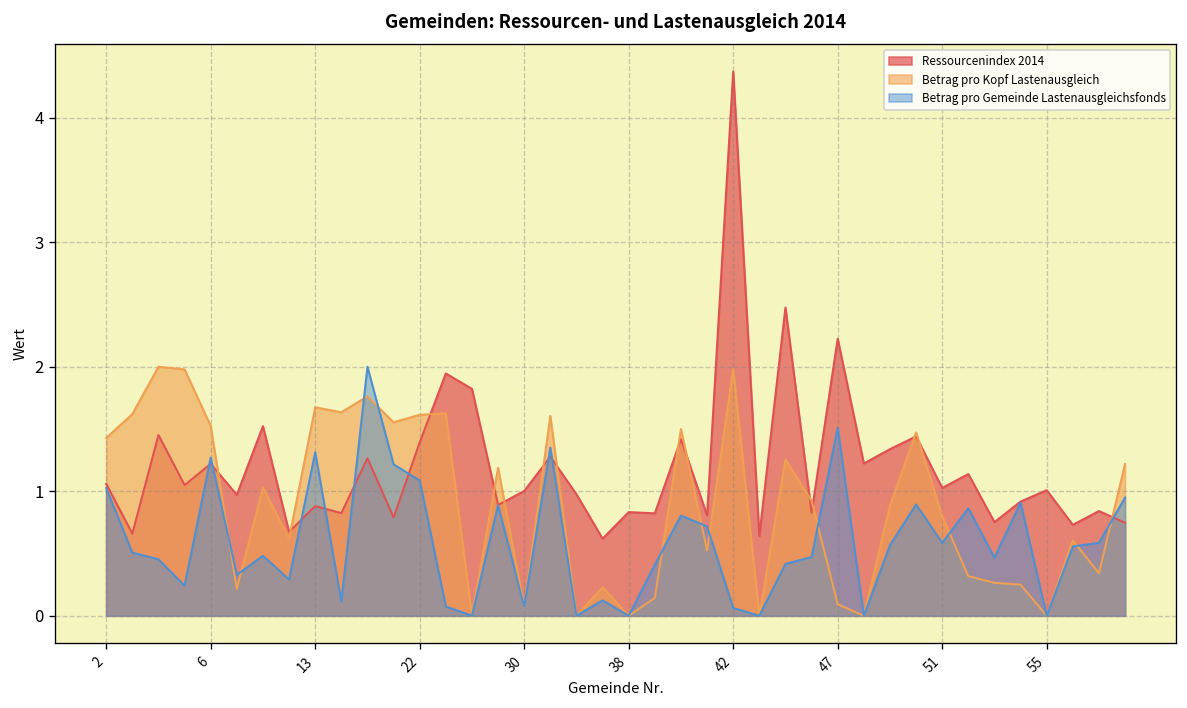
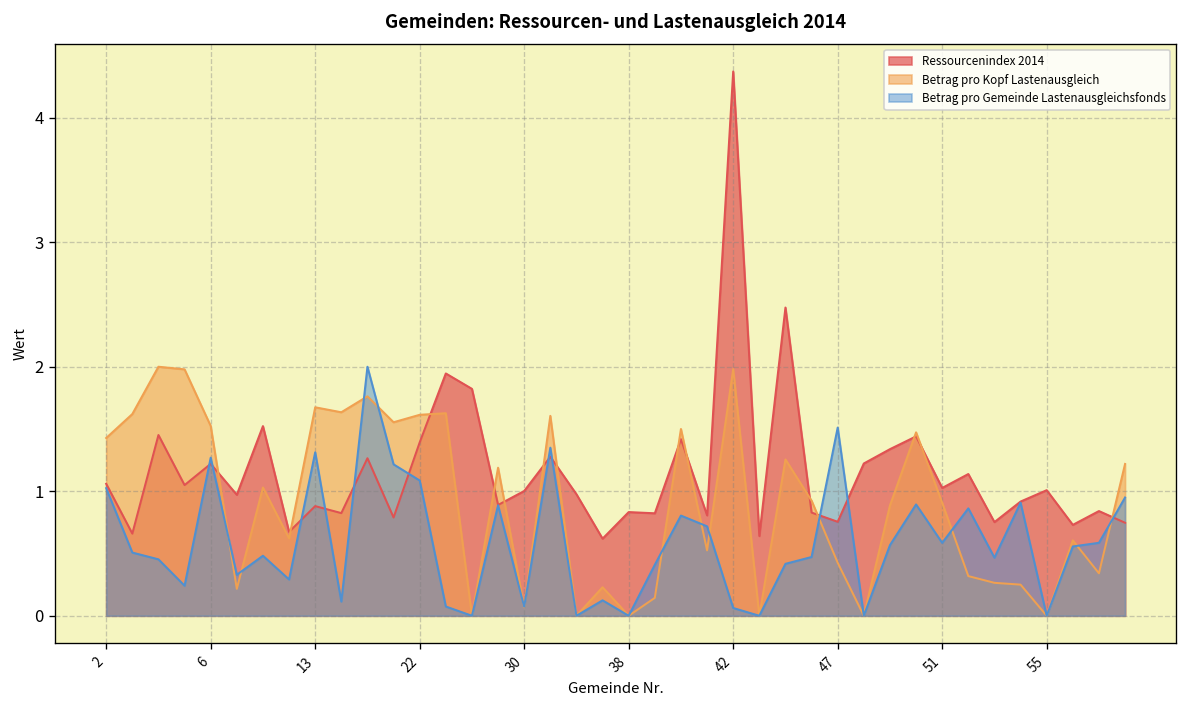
  {
    "Ressourcenindex 2014": {
      "42": 4.37,
-     "47": 2.22,
+     "47": 0.75,
      "51": 1.03,
      "55": 1.01
    },
    "Betrag pro Kopf Lastenausgleich": {
      "42": 1.98,
-     "47": 0.09,
-     "51": 0.80
+     "47": 0.43,
+     "51": 0.91
    },
    "Betrag pro Gemeinde Lastenausgleichsfonds": {
      "42": 0.06,
      "47": 1.51,
      "51": 0.59
    }
  }
